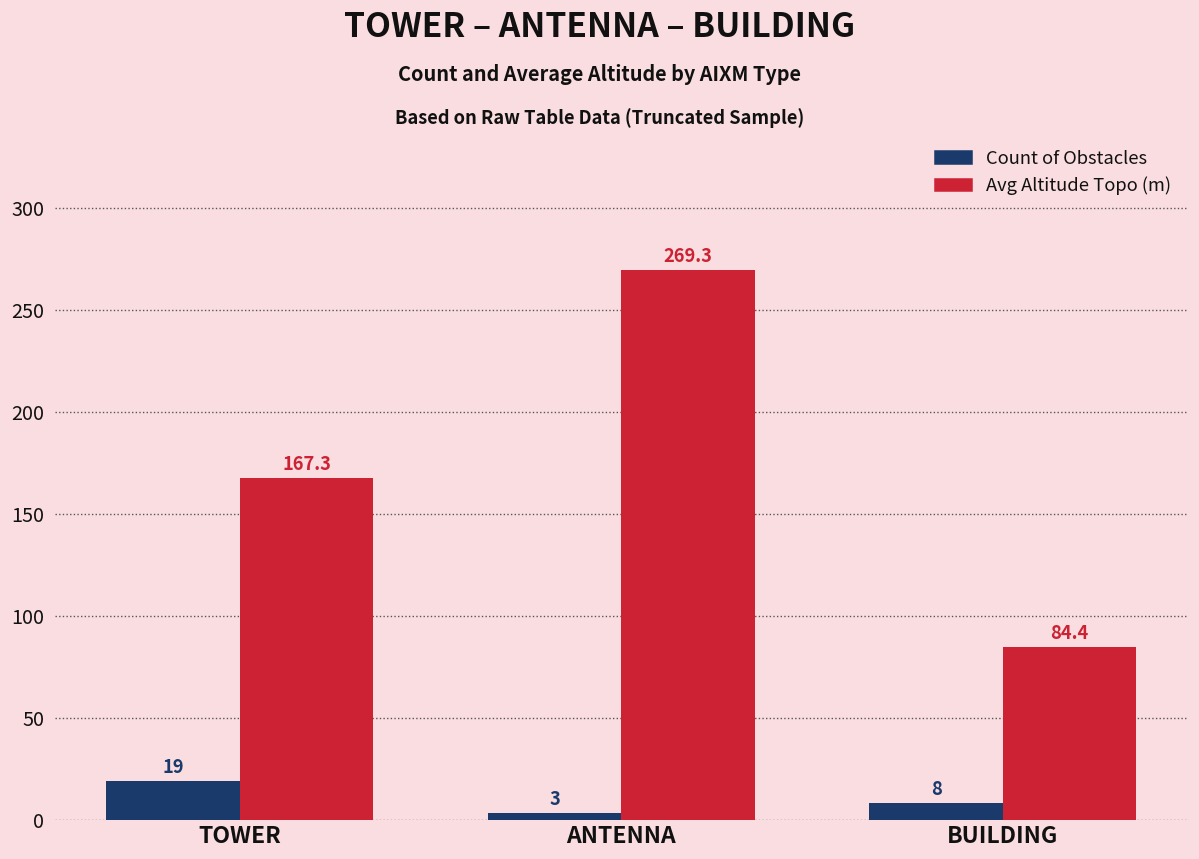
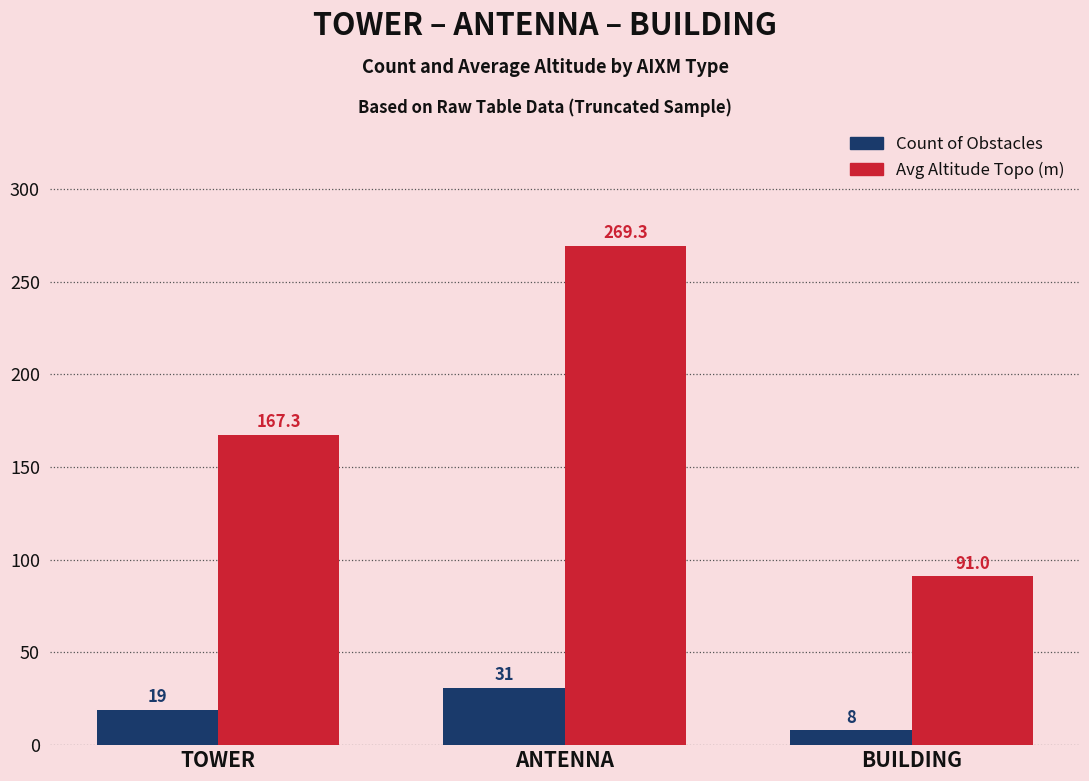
  {
    "Count of Obstacles": {
      "TOWER": 19,
-     "ANTENNA": 3,
+     "ANTENNA": 31,
      "BUILDING": 8
    },
    "Avg Altitude Topo (m)": {
      "TOWER": 167.3,
      "ANTENNA": 269.3,
-     "BUILDING": 84.4
+     "BUILDING": 91.0
    }
  }
